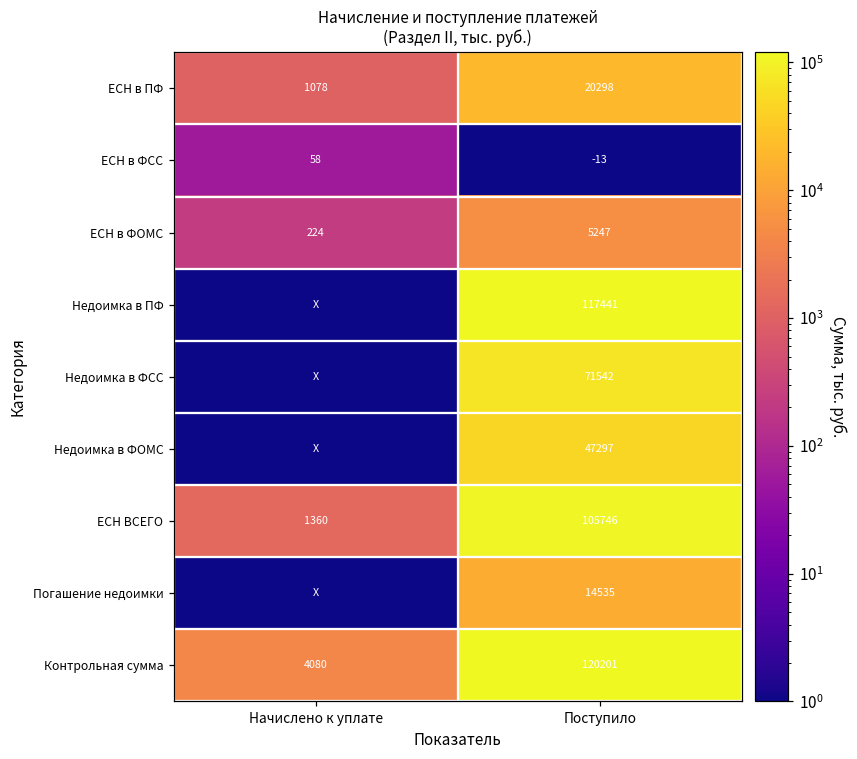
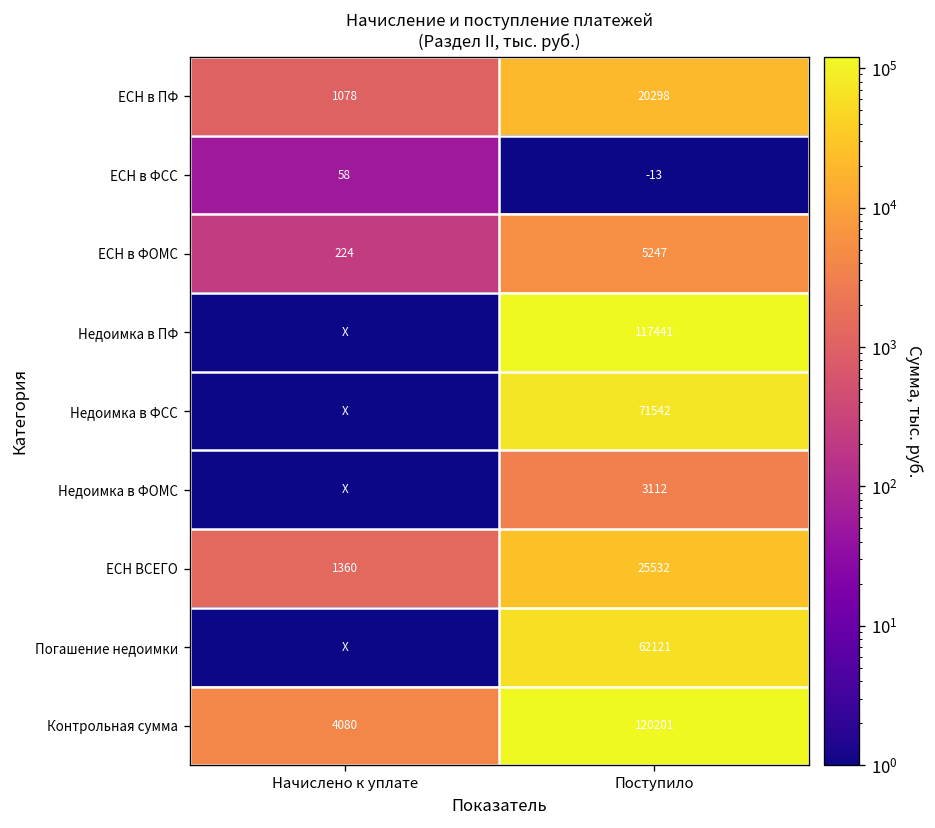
  {
    "ЕСН в ПФ": {
      "Начислено к уплате": 1078,
      "Поступило": 20298
    },
    "ЕСН в ФСС": {
      "Начислено к уплате": 58,
      "Поступило": -13
    },
    "ЕСН в ФОМС": {
      "Начислено к уплате": 224,
      "Поступило": 5247
    },
    "Недоимка в ПФ": {
      "Поступило": 117441
    },
    "Недоимка в ФСС": {
      "Поступило": 71542
    },
    "Недоимка в ФОМС": {
-     "Поступило": 47297
+     "Поступило": 3112
    },
    "ЕСН ВСЕГО": {
      "Начислено к уплате": 1360,
-     "Поступило": 105746
+     "Поступило": 25532
    },
    "Погашение недоимки": {
-     "Поступило": 14535
+     "Поступило": 62121
    },
    "Контрольная сумма": {
      "Начислено к уплате": 4080,
      "Поступило": 120201
    }
  }
